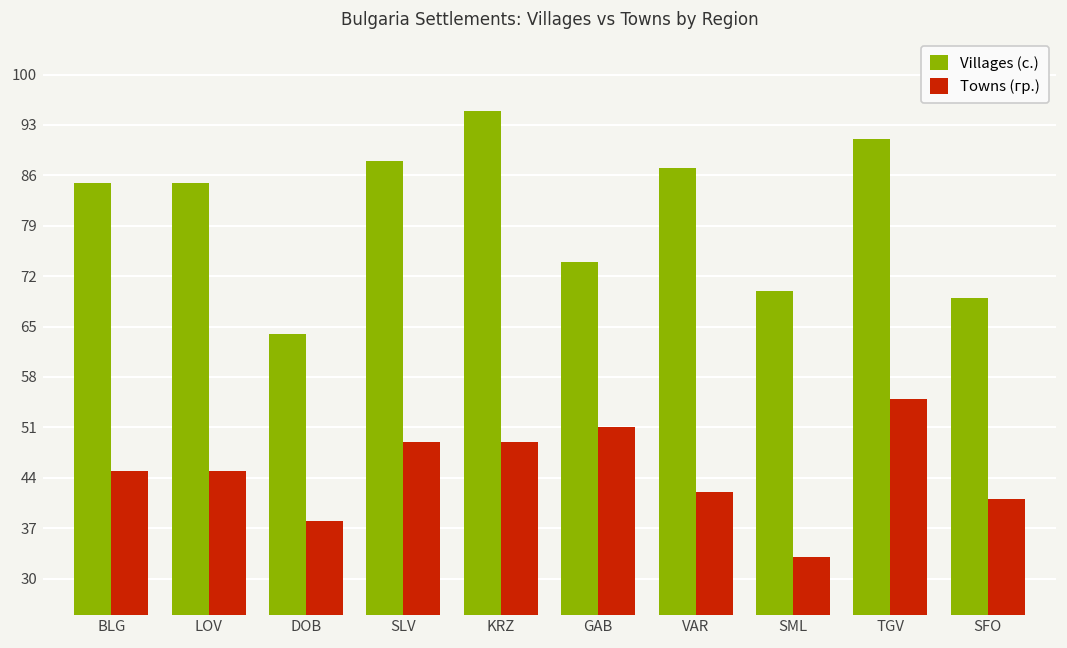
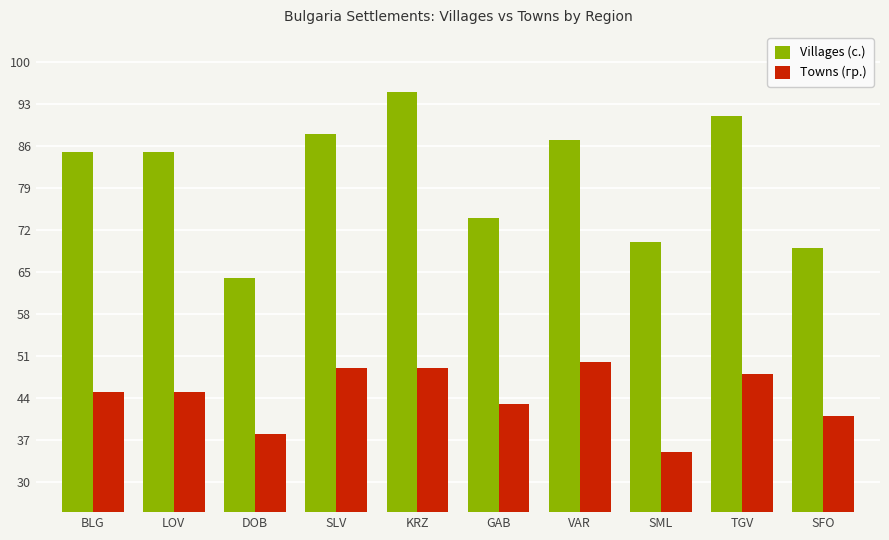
  {
    "Villages (с.)": {
      "BLG": 85,
      "LOV": 85,
      "DOB": 64,
      "SLV": 88,
      "KRZ": 95,
      "GAB": 74,
      "VAR": 87,
      "SML": 70,
      "TGV": 91,
      "SFO": 69
    },
    "Towns (гр.)": {
      "BLG": 45,
      "LOV": 45,
      "DOB": 38,
      "SLV": 49,
      "KRZ": 49,
-     "GAB": 51,
-     "VAR": 42,
-     "SML": 33,
-     "TGV": 55,
+     "GAB": 43,
+     "VAR": 50,
+     "SML": 35,
+     "TGV": 48,
      "SFO": 41
    }
  }
